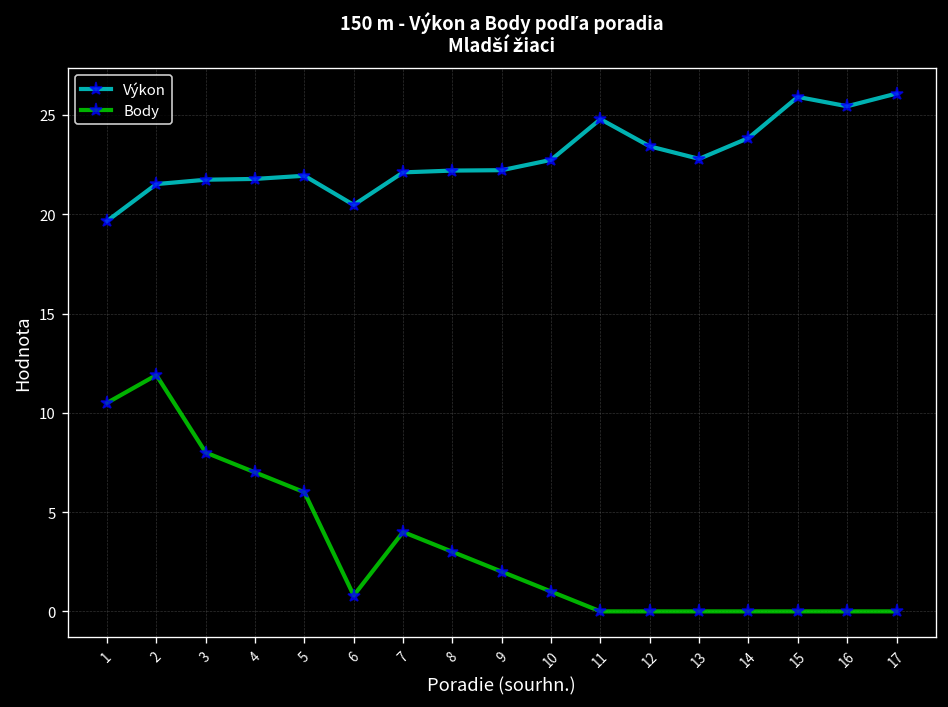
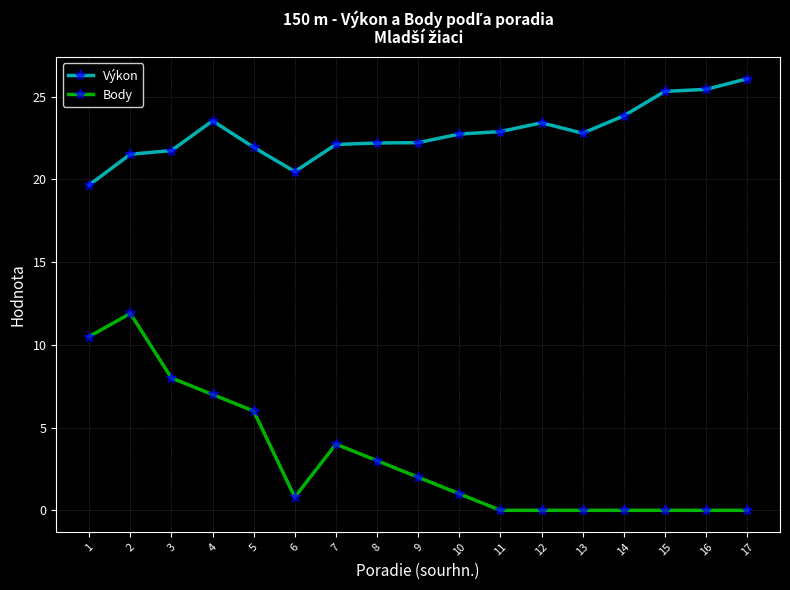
  {
    "Výkon": {
      "1": 19.7,
      "2": 21.5,
      "3": 21.7,
-     "4": 21.8,
+     "4": 23.5,
      "5": 21.9,
      "6": 20.5,
      "7": 22.1,
      "8": 22.2,
      "9": 22.2,
      "10": 22.7,
-     "11": 24.8,
+     "11": 22.9,
      "12": 23.4,
      "13": 22.8,
      "14": 23.8,
-     "15": 25.9,
+     "15": 25.3,
      "16": 25.4,
      "17": 26.1
    },
    "Body": {
      "1": 10.5,
      "2": 11.9,
      "3": 8.0,
      "4": 7.0,
      "5": 6.0,
      "6": 0.8,
      "7": 4.0,
      "8": 3.0,
      "9": 2.0,
      "10": 1.0,
      "11": 0.0,
      "12": 0.0,
      "13": 0.0,
      "14": 0.0,
      "15": 0.0,
      "16": 0.0,
      "17": 0.0
    }
  }
